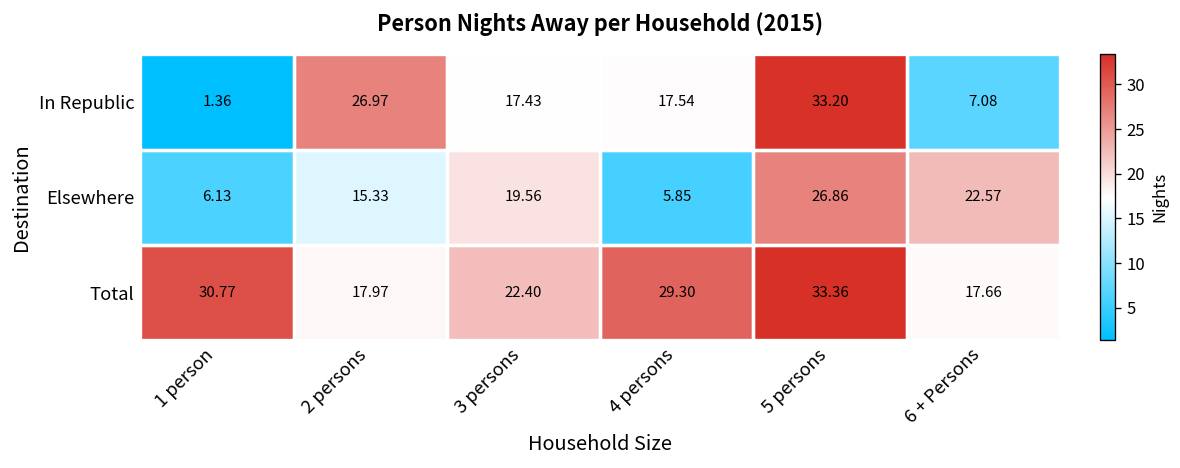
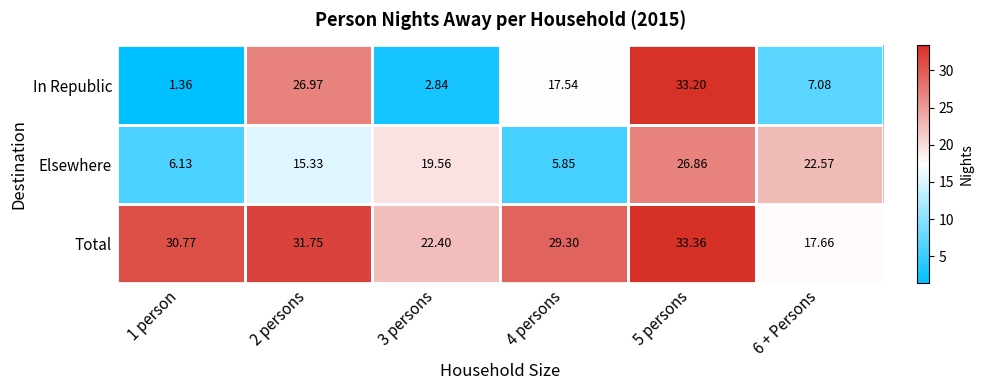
  {
    "In Republic": {
      "1 person": 1.36,
      "2 persons": 26.97,
-     "3 persons": 17.43,
+     "3 persons": 2.84,
      "4 persons": 17.54,
      "5 persons": 33.20,
      "6 + Persons": 7.08
    },
    "Elsewhere": {
      "1 person": 6.13,
      "2 persons": 15.33,
      "3 persons": 19.56,
      "4 persons": 5.85,
      "5 persons": 26.86,
      "6 + Persons": 22.57
    },
    "Total": {
      "1 person": 30.77,
-     "2 persons": 17.97,
+     "2 persons": 31.75,
      "3 persons": 22.40,
      "4 persons": 29.30,
      "5 persons": 33.36,
      "6 + Persons": 17.66
    }
  }
